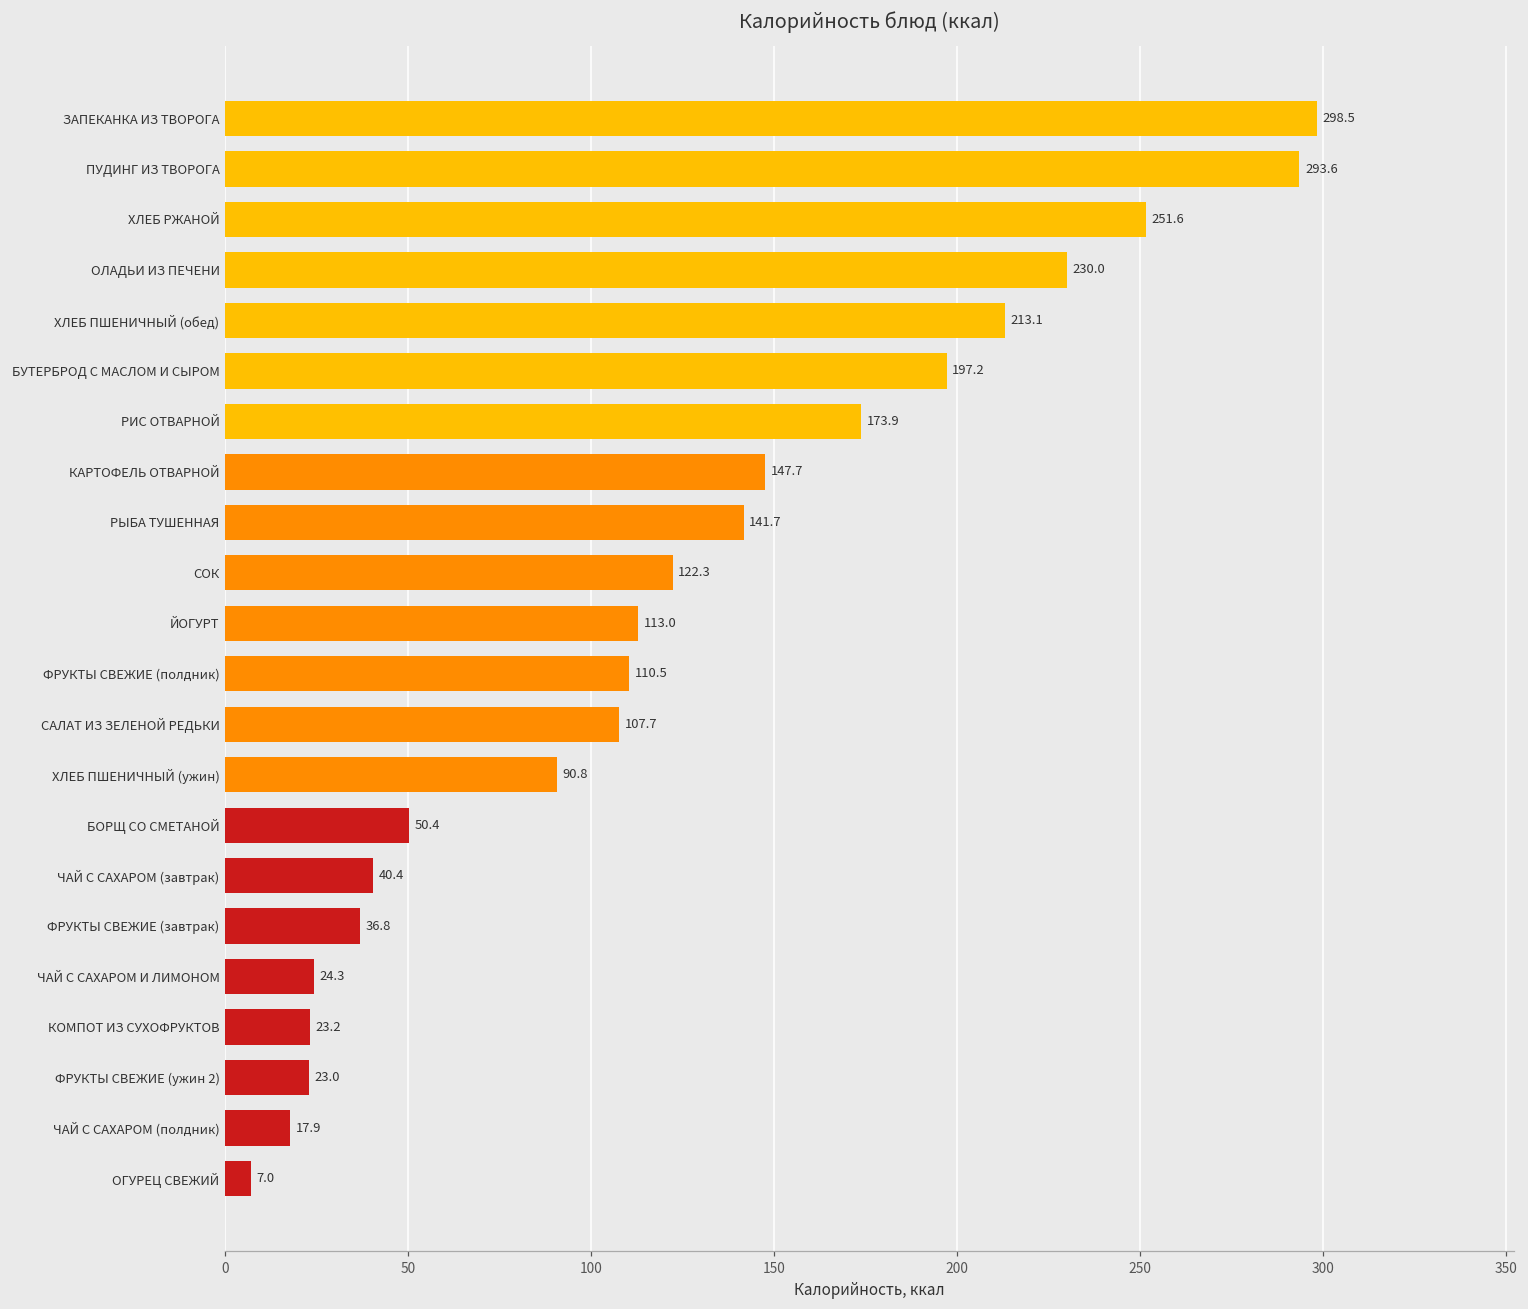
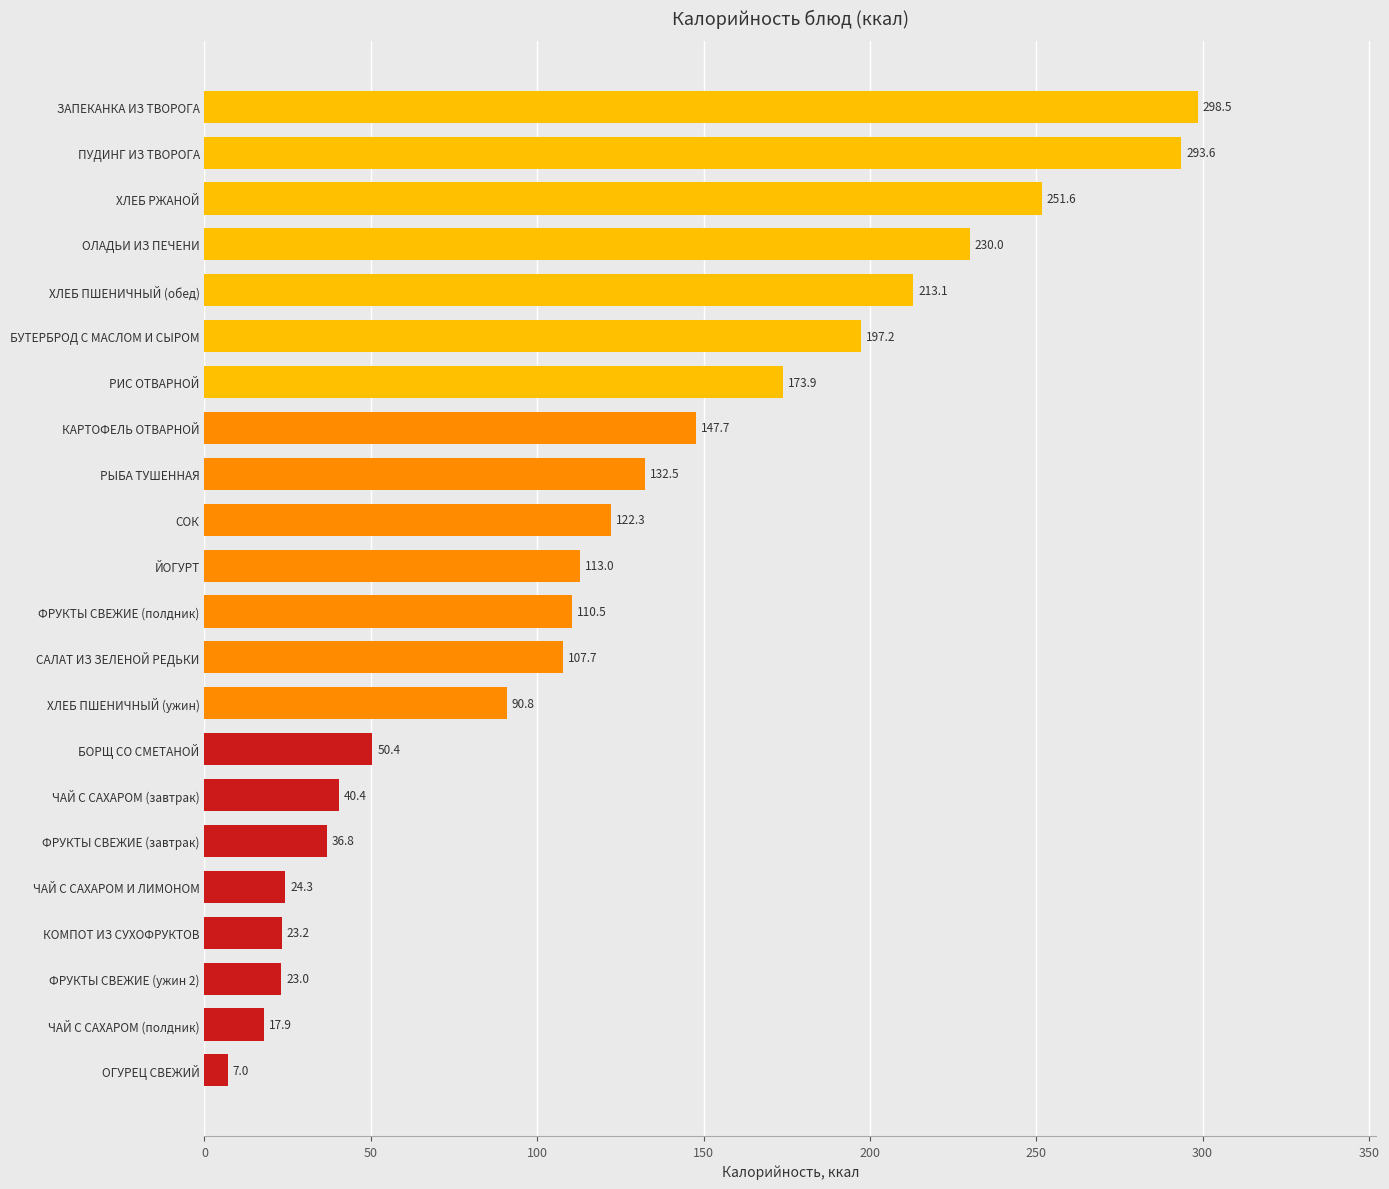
  {
    "ЗАПЕКАНКА ИЗ ТВОРОГА": 298.5,
    "ПУДИНГ ИЗ ТВОРОГА": 293.6,
    "ХЛЕБ РЖАНОЙ": 251.6,
    "ОЛАДЬИ ИЗ ПЕЧЕНИ": 230.0,
    "ХЛЕБ ПШЕНИЧНЫЙ (обед)": 213.1,
    "БУТЕРБРОД С МАСЛОМ И СЫРОМ": 197.2,
    "РИС ОТВАРНОЙ": 173.9,
    "КАРТОФЕЛЬ ОТВАРНОЙ": 147.7,
-   "РЫБА ТУШЕННАЯ": 141.7,
+   "РЫБА ТУШЕННАЯ": 132.5,
    "СОК": 122.3,
    "ЙОГУРТ": 113.0,
    "ФРУКТЫ СВЕЖИЕ (полдник)": 110.5,
    "САЛАТ ИЗ ЗЕЛЕНОЙ РЕДЬКИ": 107.7,
    "ХЛЕБ ПШЕНИЧНЫЙ (ужин)": 90.8,
    "БОРЩ СО СМЕТАНОЙ": 50.4,
    "ЧАЙ С САХАРОМ (завтрак)": 40.4,
    "ФРУКТЫ СВЕЖИЕ (завтрак)": 36.8,
    "ЧАЙ С САХАРОМ И ЛИМОНОМ": 24.3,
    "КОМПОТ ИЗ СУХОФРУКТОВ": 23.2,
    "ФРУКТЫ СВЕЖИЕ (ужин 2)": 23.0,
    "ЧАЙ С САХАРОМ (полдник)": 17.9,
    "ОГУРЕЦ СВЕЖИЙ": 7.0
  }
